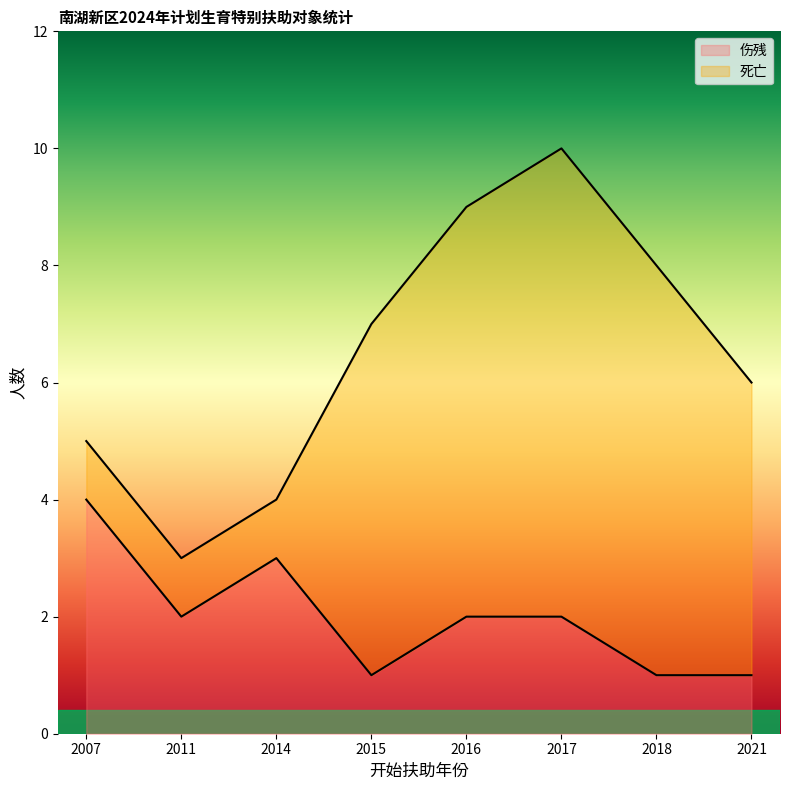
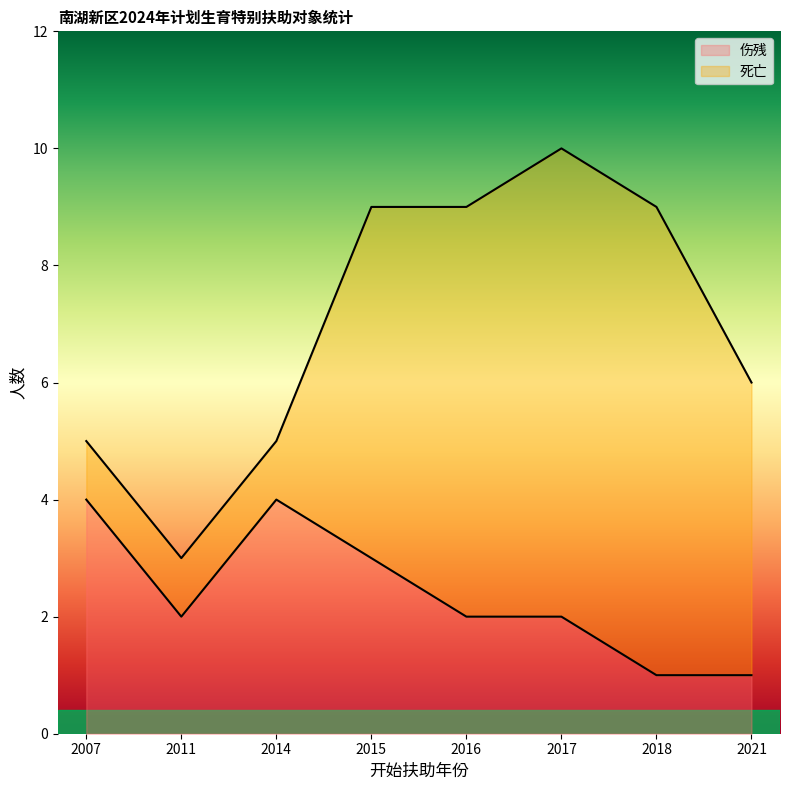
  {
    "伤残": {
      "2007": 4,
      "2011": 2,
-     "2014": 3,
-     "2015": 1,
+     "2014": 4,
+     "2015": 3,
      "2016": 2,
      "2017": 2,
      "2018": 1,
      "2021": 1
    },
    "死亡": {
      "2007": 1,
      "2011": 1,
      "2014": 1,
      "2015": 6,
      "2016": 7,
      "2017": 8,
-     "2018": 7,
+     "2018": 8,
      "2021": 5
    }
  }
